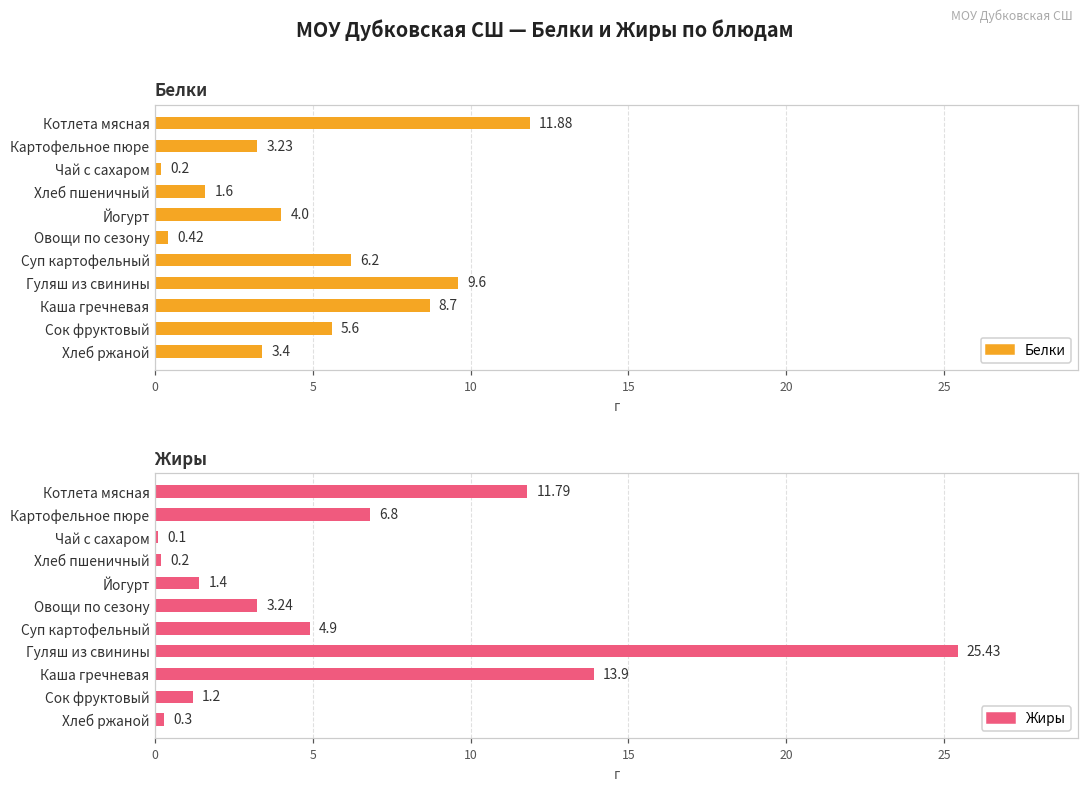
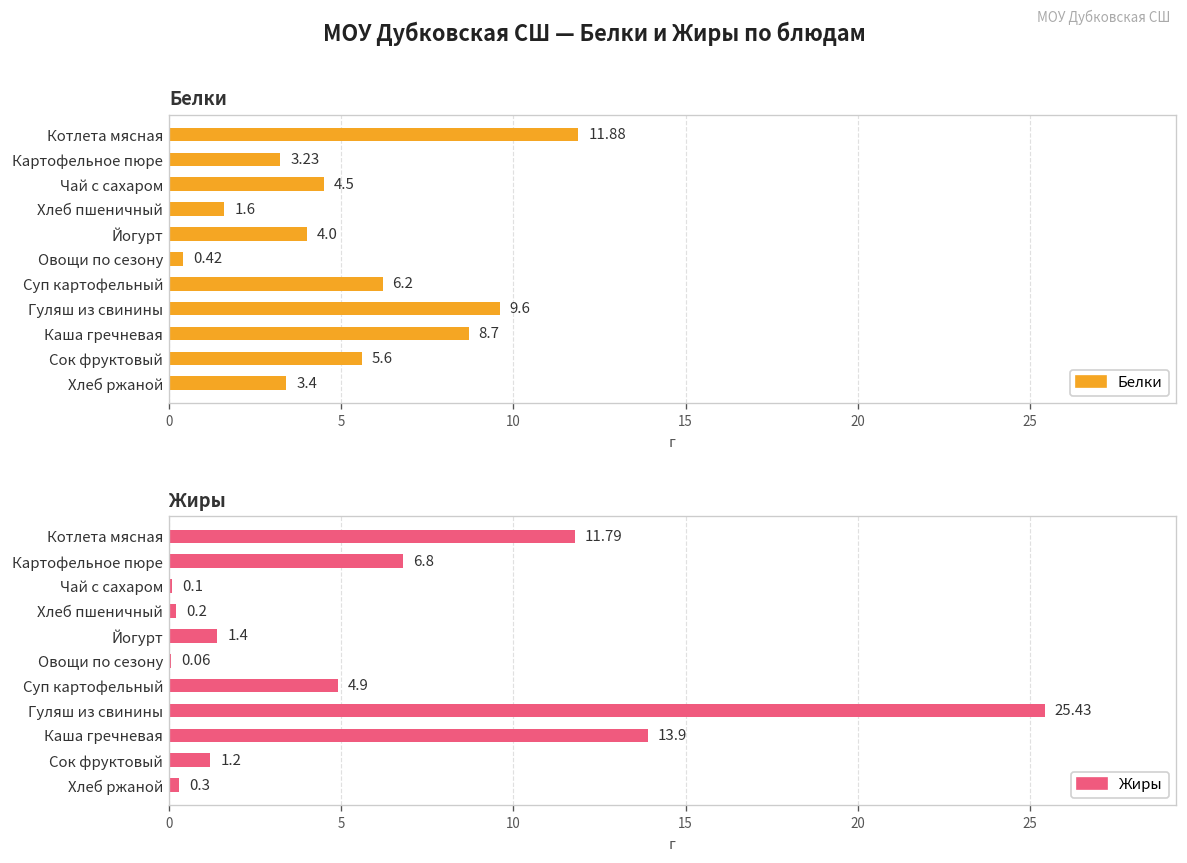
  {
    "Белки": {
      "Котлета мясная": 11.88,
      "Картофельное пюре": 3.23,
-     "Чай с сахаром": 0.2,
+     "Чай с сахаром": 4.5,
      "Хлеб пшеничный": 1.6,
      "Йогурт": 4.0,
      "Овощи по сезону": 0.42,
      "Суп картофельный": 6.2,
      "Гуляш из свинины": 9.6,
      "Каша гречневая": 8.7,
      "Сок фруктовый": 5.6,
      "Хлеб ржаной": 3.4
    },
    "Жиры": {
      "Котлета мясная": 11.79,
      "Картофельное пюре": 6.8,
      "Чай с сахаром": 0.1,
      "Хлеб пшеничный": 0.2,
      "Йогурт": 1.4,
-     "Овощи по сезону": 3.24,
+     "Овощи по сезону": 0.06,
      "Суп картофельный": 4.9,
      "Гуляш из свинины": 25.43,
      "Каша гречневая": 13.9,
      "Сок фруктовый": 1.2,
      "Хлеб ржаной": 0.3
    }
  }
